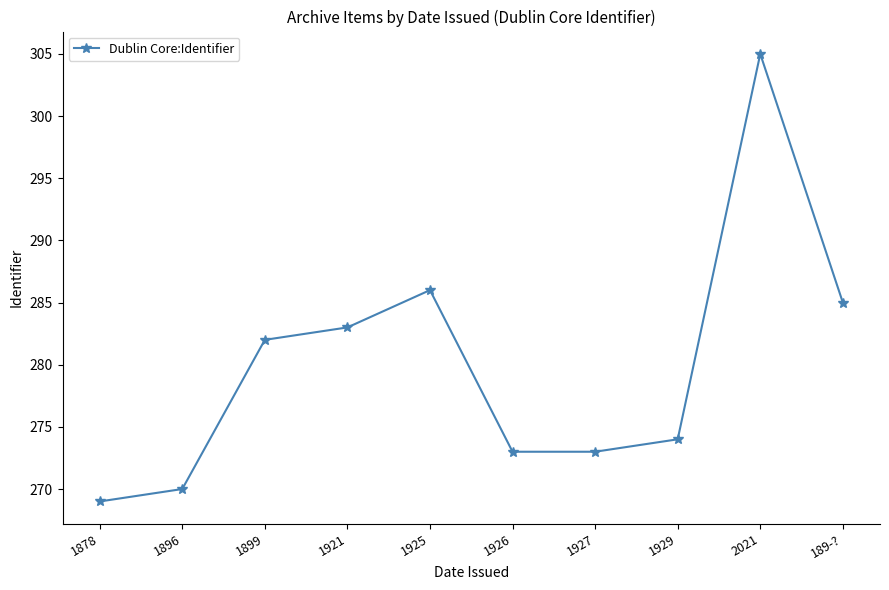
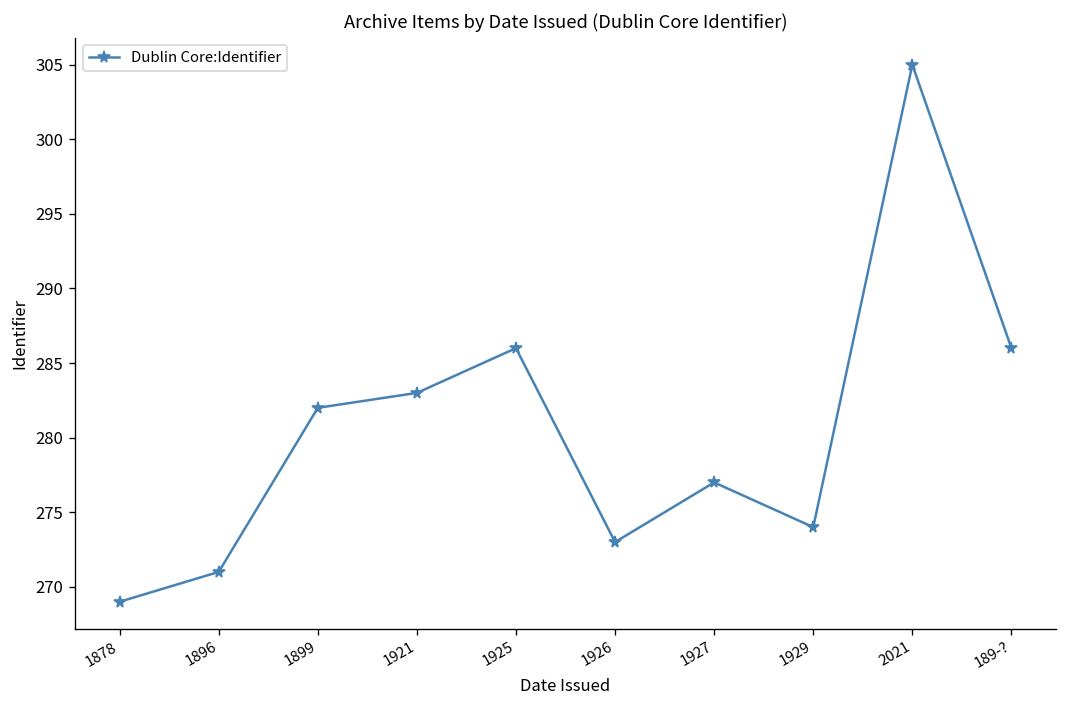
  {
    "1878": 269,
-   "1896": 270,
+   "1896": 271,
    "1899": 282,
    "1921": 283,
    "1925": 286,
    "1926": 273,
-   "1927": 273,
+   "1927": 277,
    "1929": 274,
    "2021": 305,
-   "189-?": 285
+   "189-?": 286
  }
